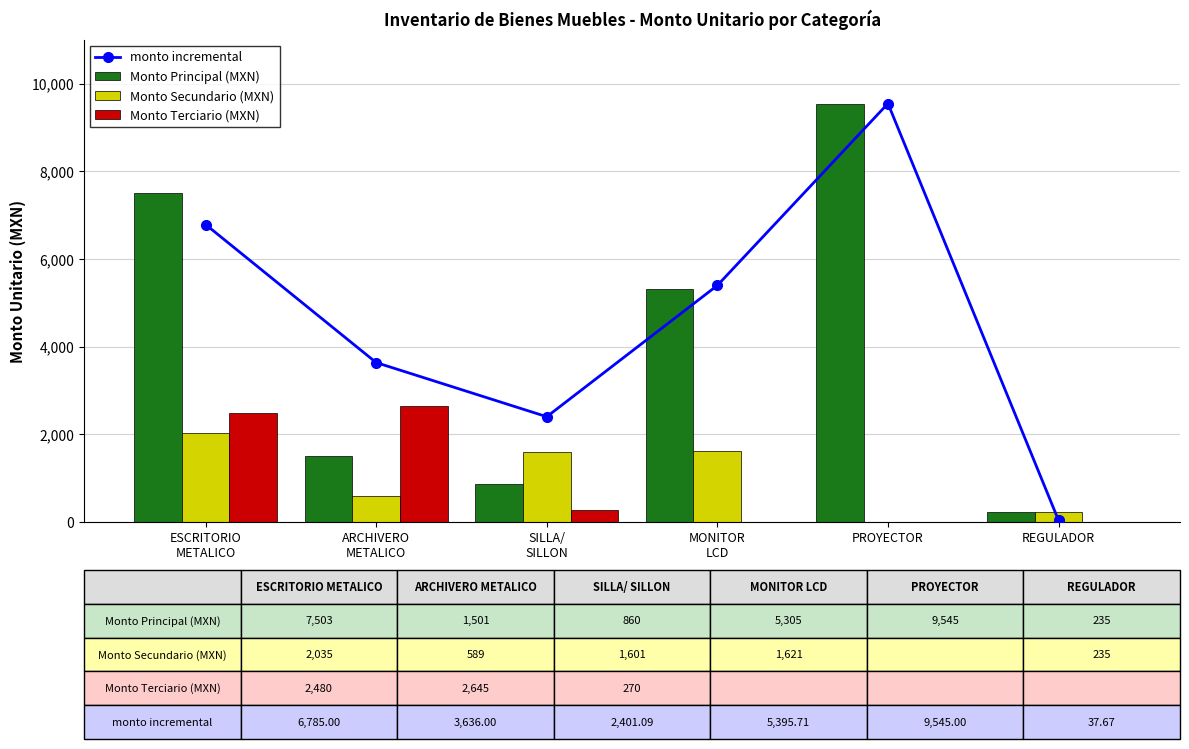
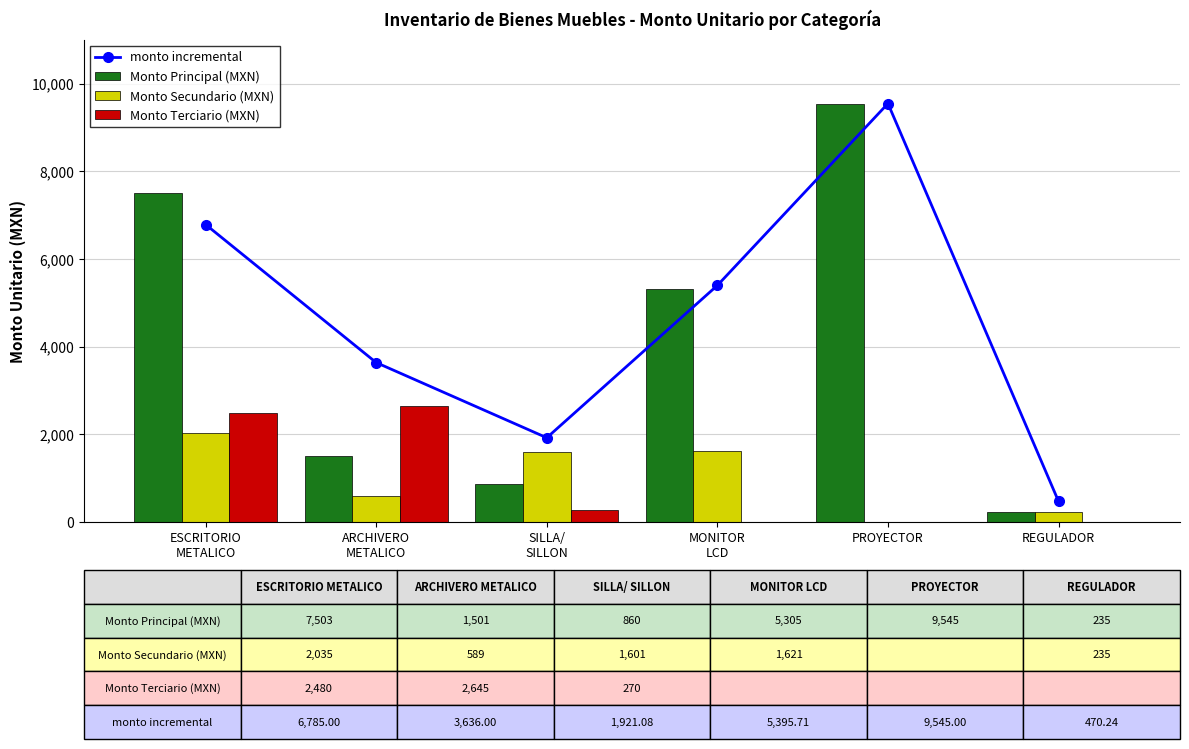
  {
    "Monto Principal (MXN)": {
      "ESCRITORIO METALICO": "7,500",
      "ARCHIVERO METALICO": "1,500",
      "SILLA/ SILLON": "900",
      "MONITOR LCD": "5,300",
      "PROYECTOR": "9,500",
      "REGULADOR": "200"
    },
    "monto incremental": {
-     "SILLA/ SILLON": "2,401.09",
-     "REGULADOR": "37.67"
+     "SILLA/ SILLON": "1,921.08",
+     "REGULADOR": "470.24"
    },
    "Monto Secundario (MXN)": {
      "ESCRITORIO METALICO": "2,000",
      "ARCHIVERO METALICO": "600",
      "SILLA/ SILLON": "1,600",
      "MONITOR LCD": "1,600",
      "PROYECTOR": "0",
      "REGULADOR": "200"
    },
    "Monto Terciario (MXN)": {
      "ESCRITORIO METALICO": "2,500",
      "ARCHIVERO METALICO": "2,600",
      "SILLA/ SILLON": "300",
      "MONITOR LCD": "0",
      "PROYECTOR": "0",
      "REGULADOR": "0"
    }
  }
